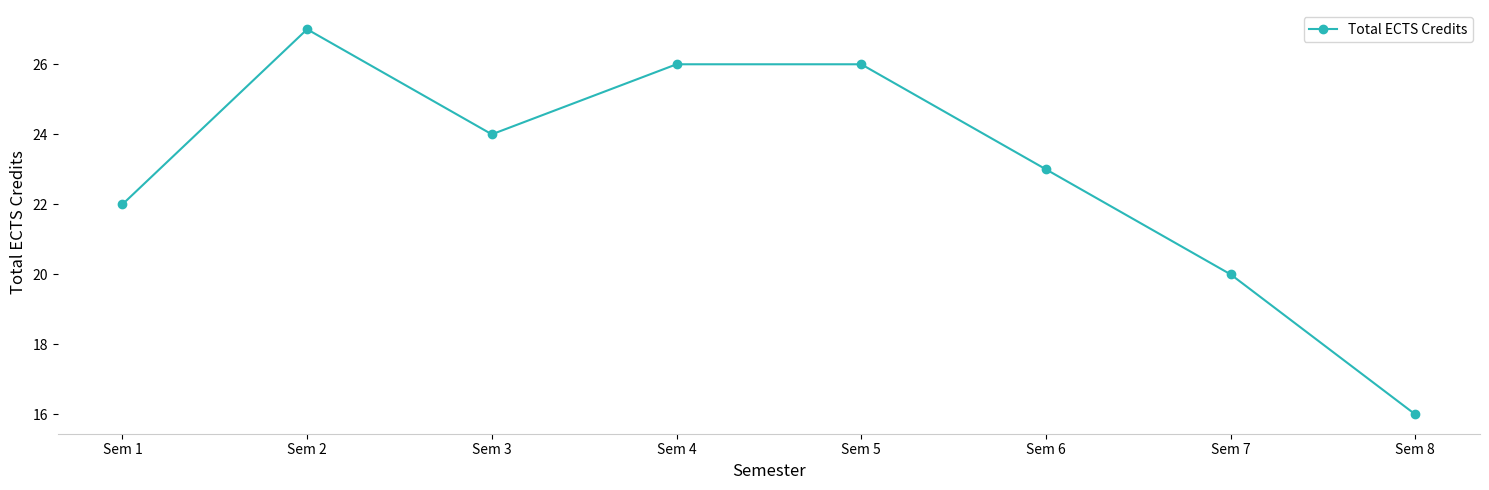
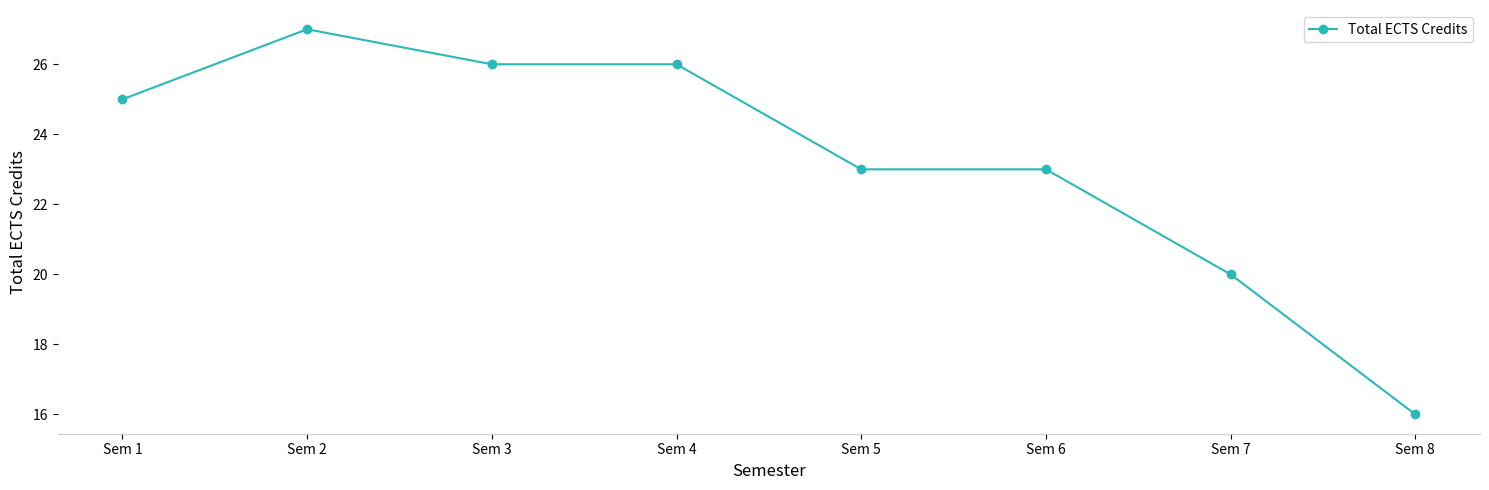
  {
-   "Sem 1": 22,
+   "Sem 1": 25,
    "Sem 2": 27,
-   "Sem 3": 24,
+   "Sem 3": 26,
    "Sem 4": 26,
-   "Sem 5": 26,
+   "Sem 5": 23,
    "Sem 6": 23,
    "Sem 7": 20,
    "Sem 8": 16
  }
